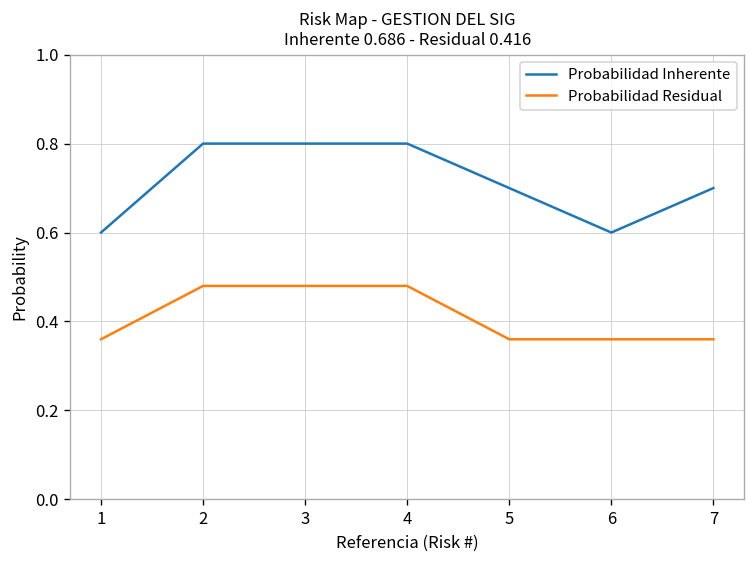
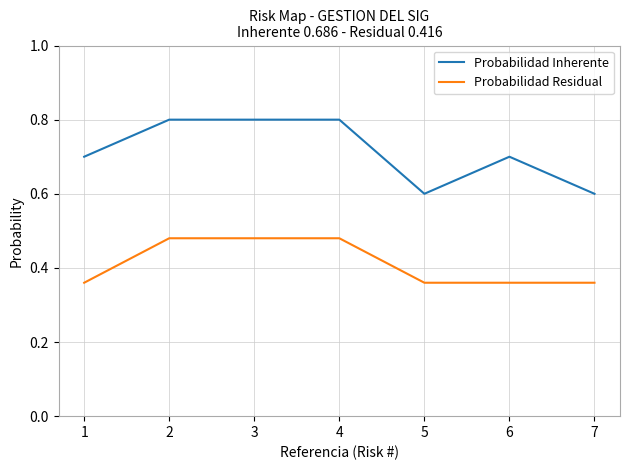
  {
    "Probabilidad Inherente": {
-     "1": 0.6,
+     "1": 0.7,
      "2": 0.8,
      "3": 0.8,
      "4": 0.8,
-     "5": 0.7,
-     "6": 0.6,
-     "7": 0.7
+     "5": 0.6,
+     "6": 0.7,
+     "7": 0.6
    },
    "Probabilidad Residual": {
      "1": 0.36,
      "2": 0.48,
      "3": 0.48,
      "4": 0.48,
      "5": 0.36,
      "6": 0.36,
      "7": 0.36
    }
  }
